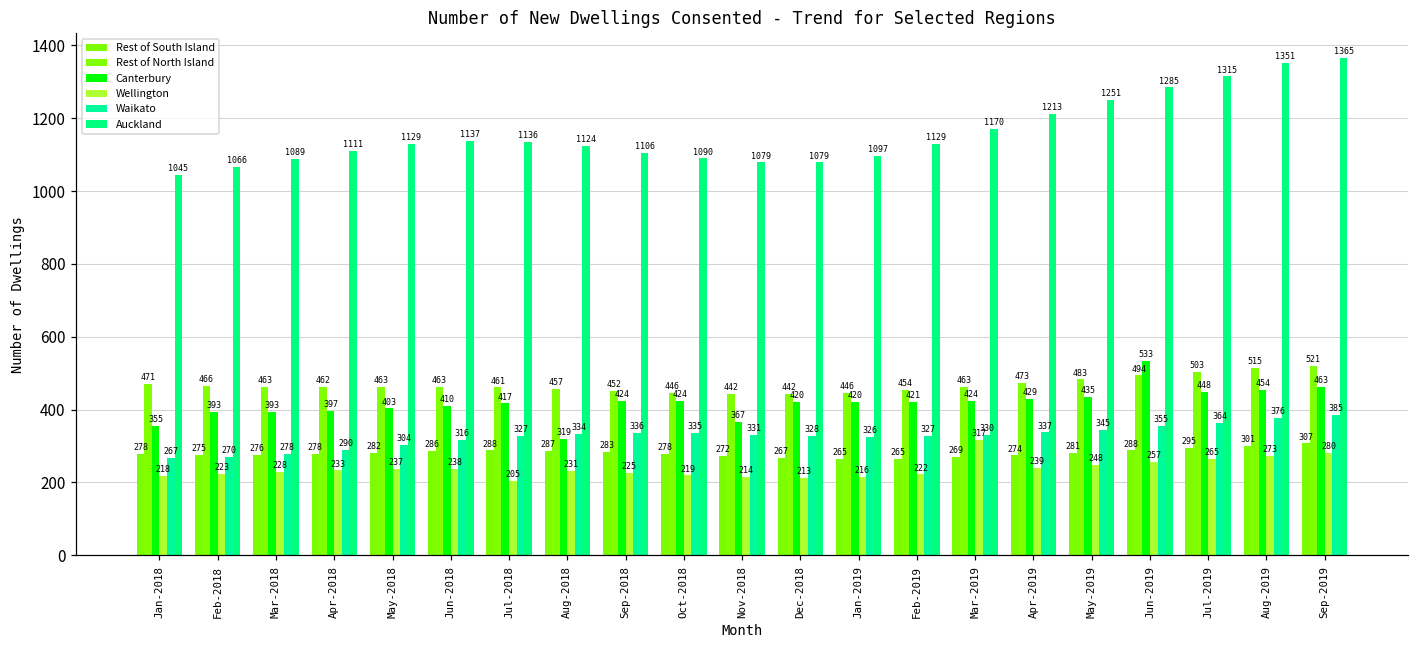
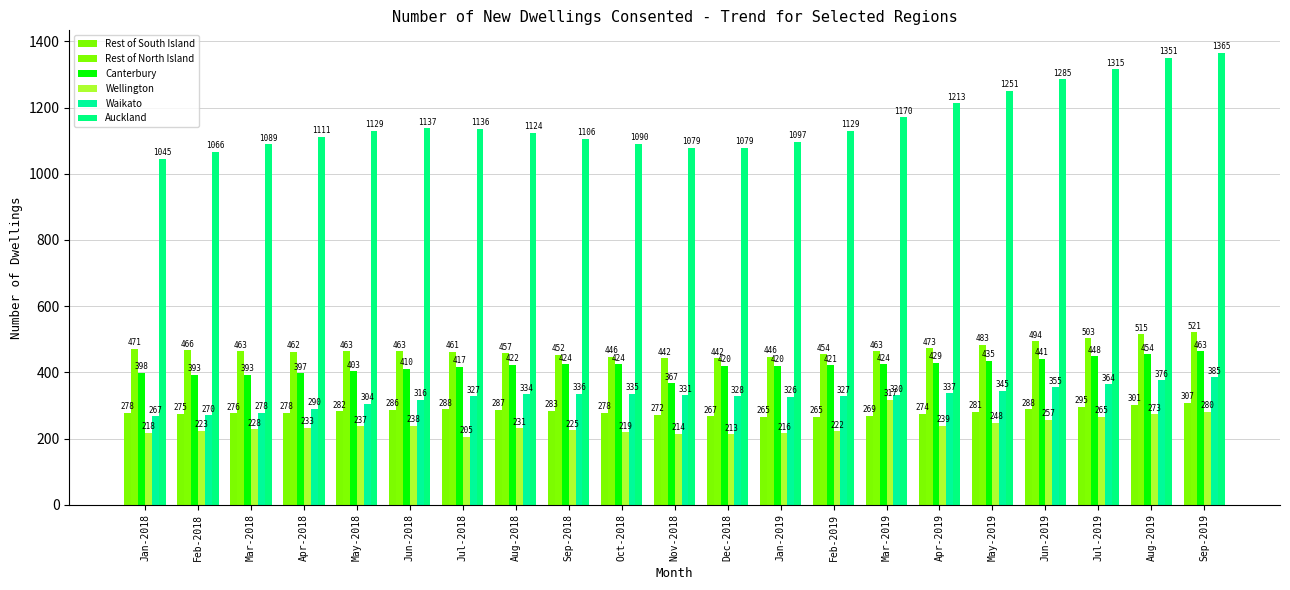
  {
    "Canterbury": {
-     "Jan-2018": 355,
+     "Jan-2018": 398,
      "Feb-2018": 393,
      "Mar-2018": 393,
      "Apr-2018": 397,
      "May-2018": 403,
      "Jun-2018": 410,
      "Jul-2018": 417,
-     "Aug-2018": 319,
+     "Aug-2018": 422,
      "Sep-2018": 424,
      "Oct-2018": 424,
      "Nov-2018": 367,
      "Dec-2018": 420,
      "Jan-2019": 420,
      "Feb-2019": 421,
      "Mar-2019": 424,
      "Apr-2019": 429,
      "May-2019": 435,
-     "Jun-2019": 533,
+     "Jun-2019": 441,
      "Jul-2019": 448,
      "Aug-2019": 454,
      "Sep-2019": 463
    },
    "Wellington": {
      "Jan-2018": 218,
      "Feb-2018": 223,
      "Mar-2018": 228,
      "Apr-2018": 233,
      "May-2018": 237,
      "Jun-2018": 238,
      "Jul-2018": 205,
      "Aug-2018": 231,
      "Sep-2018": 225,
      "Oct-2018": 219,
      "Nov-2018": 214,
      "Dec-2018": 213,
      "Jan-2019": 216,
      "Feb-2019": 222,
      "Apr-2019": 239,
      "May-2019": 248,
      "Jun-2019": 257,
      "Jul-2019": 265,
      "Aug-2019": 273,
      "Sep-2019": 280
    }
  }
